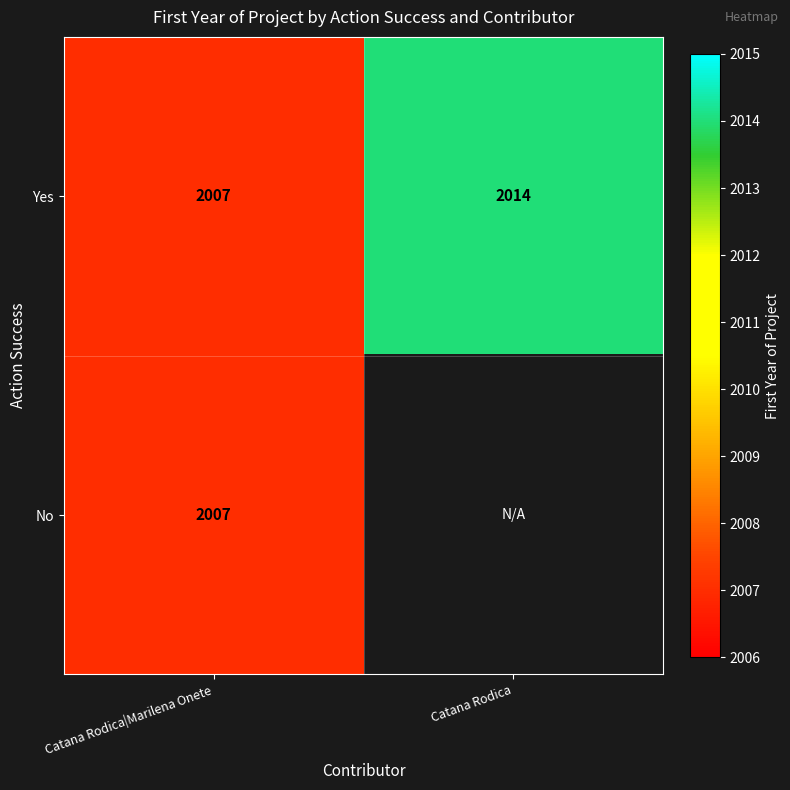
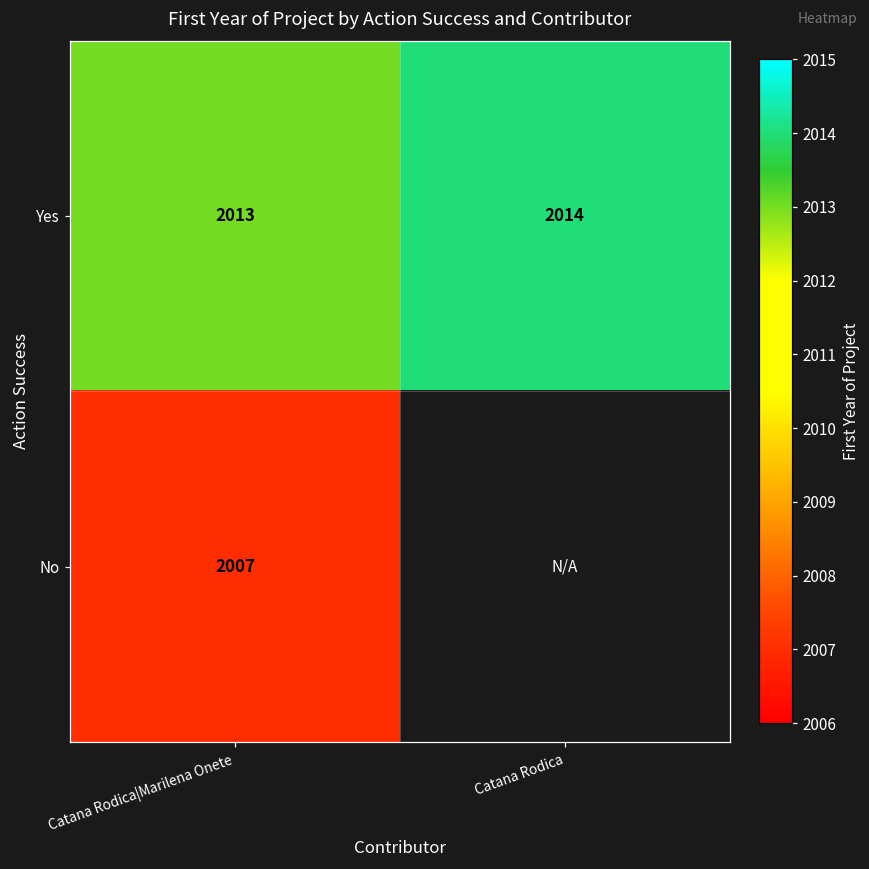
  {
    "Yes": {
-     "Catana Rodica|Marilena Onete": 2007,
+     "Catana Rodica|Marilena Onete": 2013,
      "Catana Rodica": 2014
    },
    "No": {
      "Catana Rodica|Marilena Onete": 2007
    }
  }
